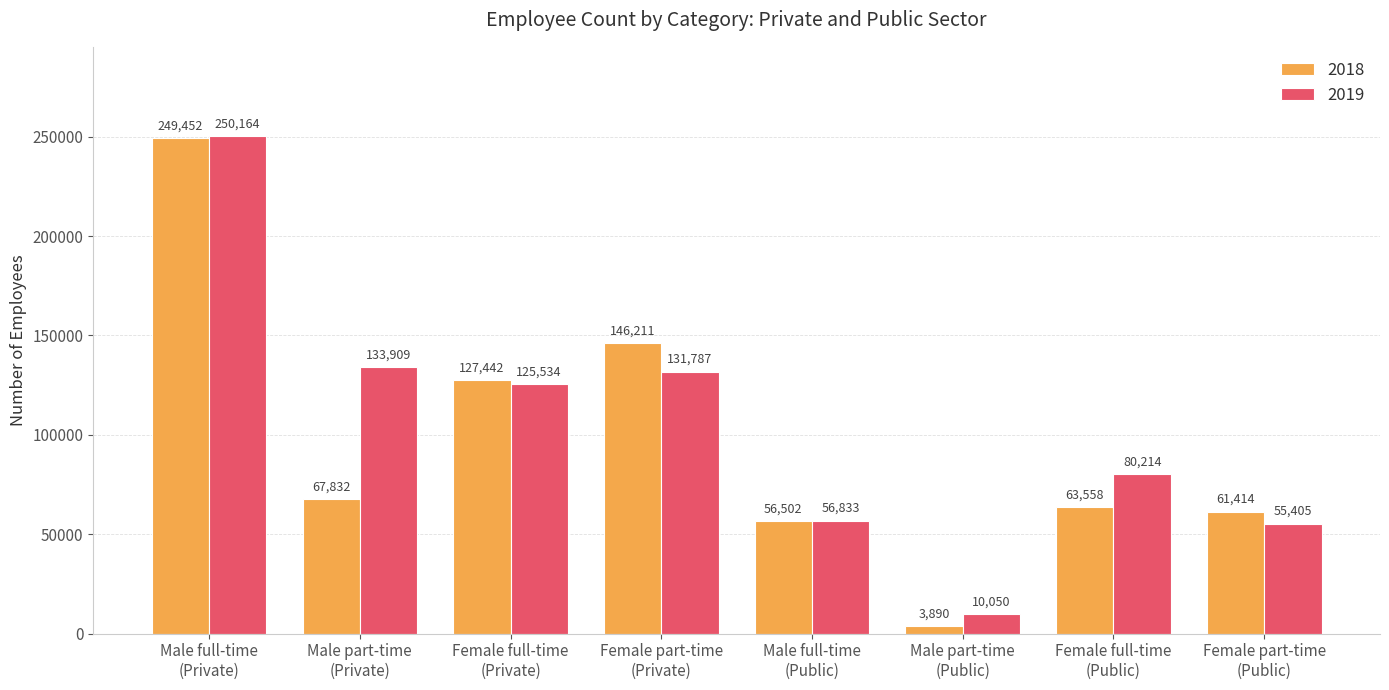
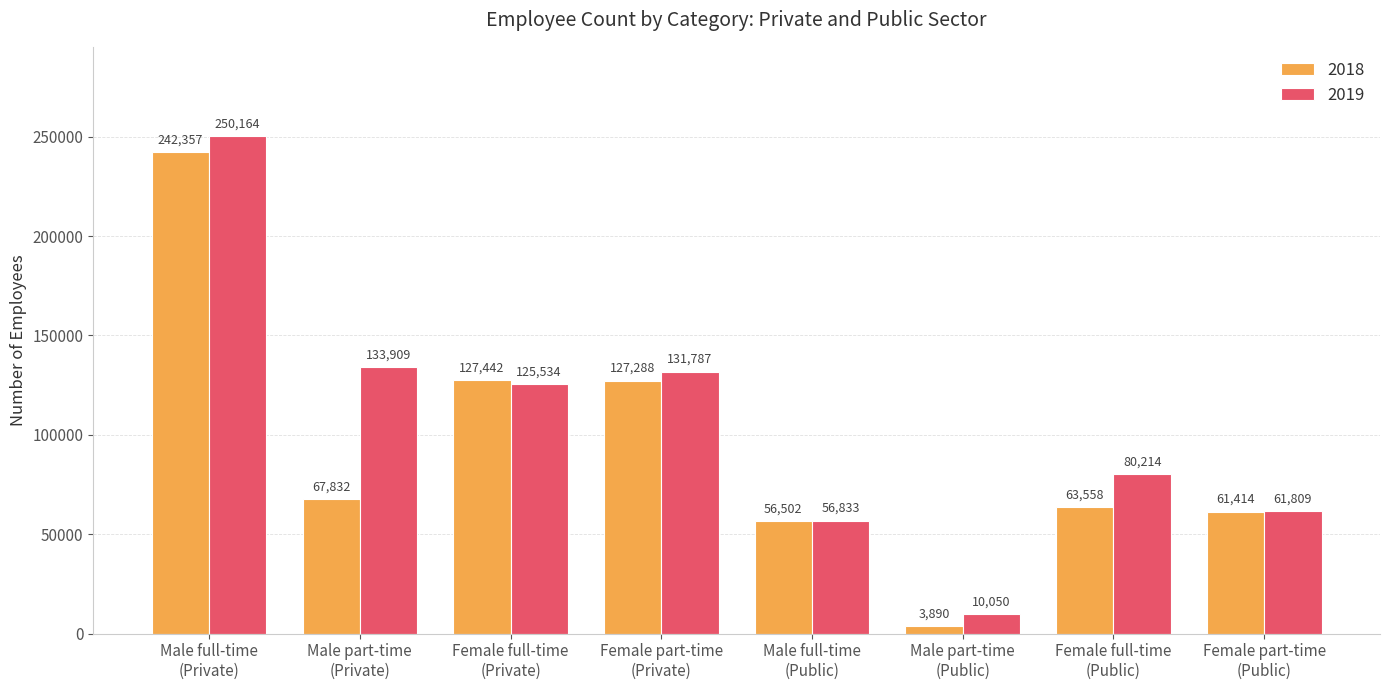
  {
    "2018": {
-     "Male full-time (Private)": "249,452",
+     "Male full-time (Private)": "242,357",
      "Male part-time (Private)": "67,832",
      "Female full-time (Private)": "127,442",
-     "Female part-time (Private)": "146,211",
+     "Female part-time (Private)": "127,288",
      "Male full-time (Public)": "56,502",
      "Male part-time (Public)": "3,890",
      "Female full-time (Public)": "63,558",
      "Female part-time (Public)": "61,414"
    },
    "2019": {
      "Male full-time (Private)": "250,164",
      "Male part-time (Private)": "133,909",
      "Female full-time (Private)": "125,534",
      "Female part-time (Private)": "131,787",
      "Male full-time (Public)": "56,833",
      "Male part-time (Public)": "10,050",
      "Female full-time (Public)": "80,214",
-     "Female part-time (Public)": "55,405"
+     "Female part-time (Public)": "61,809"
    }
  }
